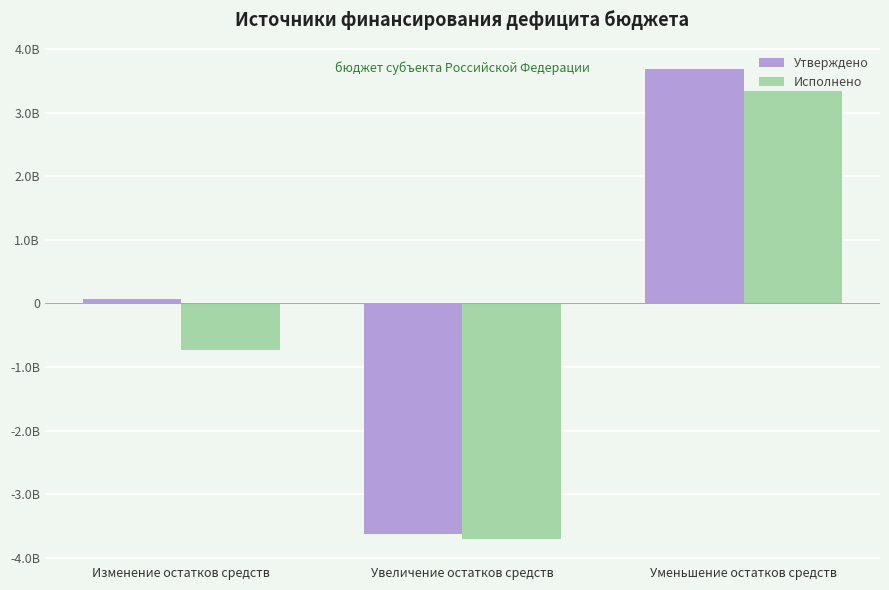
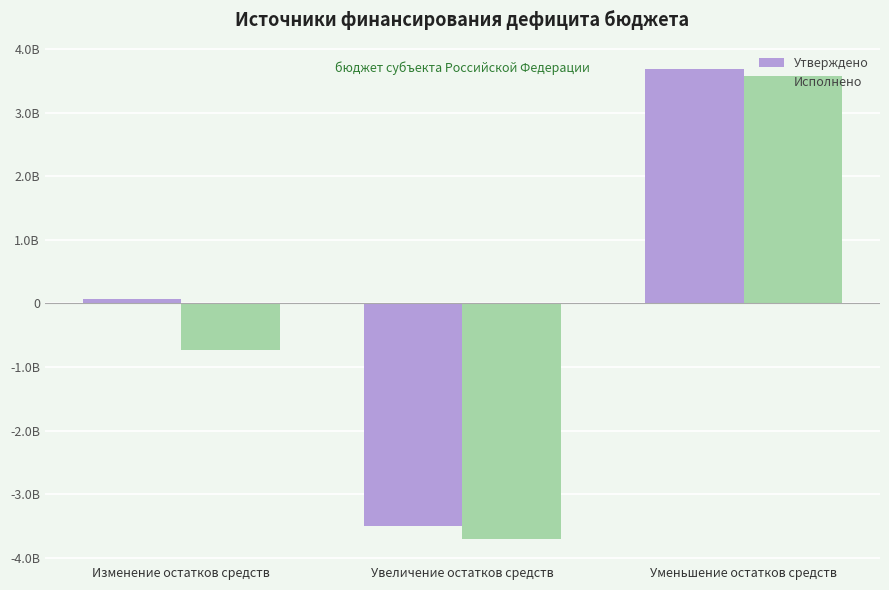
  {
    "Утверждено": {
      "Изменение остатков средств": 100000000,
-     "Увеличение остатков средств": -3600000000,
+     "Увеличение остатков средств": -3500000000,
      "Уменьшение остатков средств": 3700000000
    },
    "Исполнено": {
      "Изменение остатков средств": -700000000,
      "Увеличение остатков средств": -3700000000,
-     "Уменьшение остатков средств": 3300000000
+     "Уменьшение остатков средств": 3600000000
    }
  }
